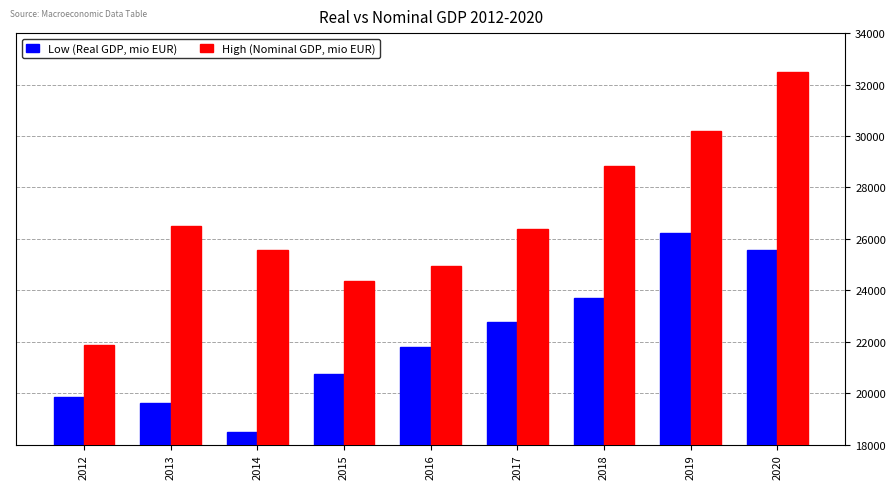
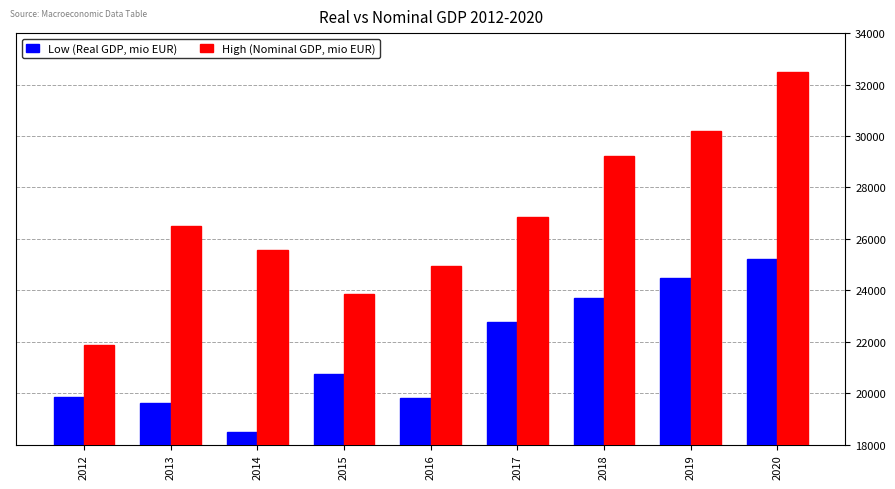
  {
    "Low (Real GDP, mio EUR)": {
      "2012": 19900,
      "2013": 19600,
      "2014": 18500,
      "2015": 20700,
-     "2016": 21800,
+     "2016": 19800,
      "2017": 22800,
      "2018": 23700,
-     "2019": 26200,
-     "2020": 25500
+     "2019": 24500,
+     "2020": 25200
    },
    "High (Nominal GDP, mio EUR)": {
      "2012": 21900,
      "2013": 26500,
      "2014": 25600,
-     "2015": 24400,
+     "2015": 23800,
      "2016": 24900,
-     "2017": 26400,
-     "2018": 28800,
+     "2017": 26900,
+     "2018": 29200,
      "2019": 30200,
      "2020": 32500
    }
  }
